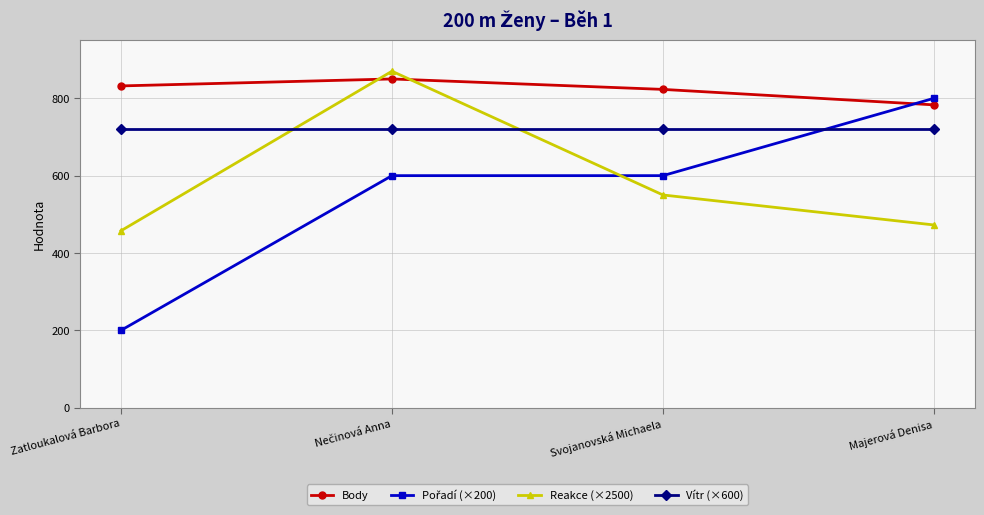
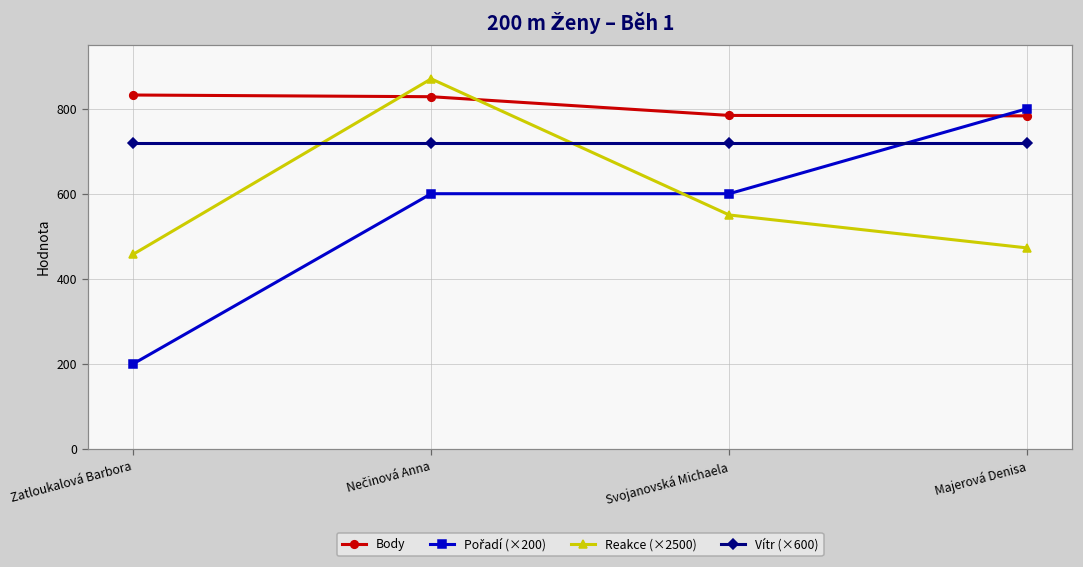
  {
    "Body": {
      "Zatloukalová Barbora": 830,
-     "Nečinová Anna": 850,
-     "Svojanovská Michaela": 820,
+     "Nečinová Anna": 830,
+     "Svojanovská Michaela": 780,
      "Majerová Denisa": 780
    },
    "Pořadí (×200)": {
      "Zatloukalová Barbora": 200,
      "Nečinová Anna": 600,
      "Svojanovská Michaela": 600,
      "Majerová Denisa": 800
    },
    "Reakce (×2500)": {
      "Zatloukalová Barbora": 460,
      "Nečinová Anna": 870,
      "Svojanovská Michaela": 550,
      "Majerová Denisa": 470
    },
    "Vítr (×600)": {
      "Zatloukalová Barbora": 720,
      "Nečinová Anna": 720,
      "Svojanovská Michaela": 720,
      "Majerová Denisa": 720
    }
  }
